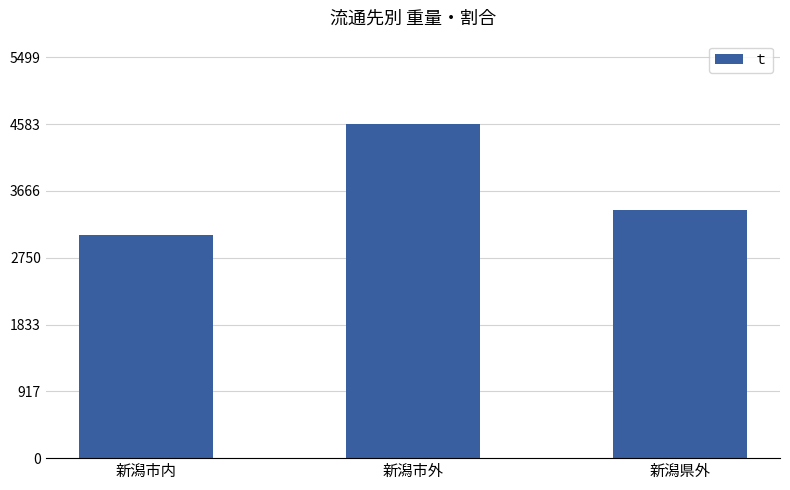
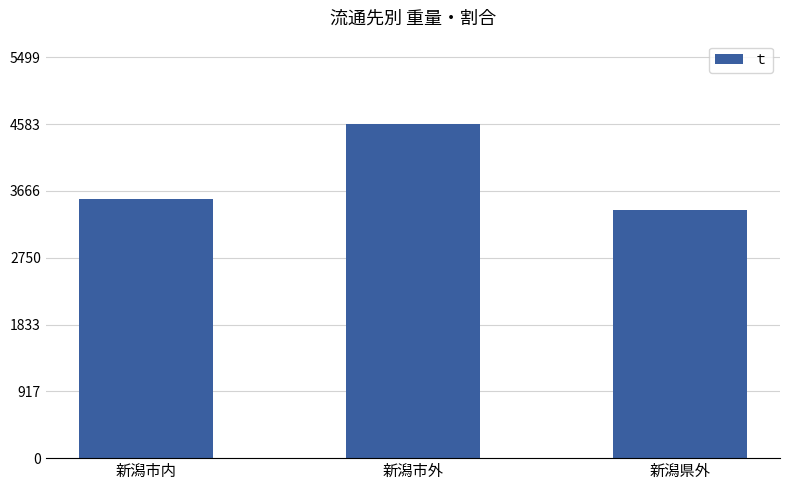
  {
-   "新潟市内": 3100,
+   "新潟市内": 3600,
    "新潟市外": 4600,
    "新潟県外": 3400
  }
